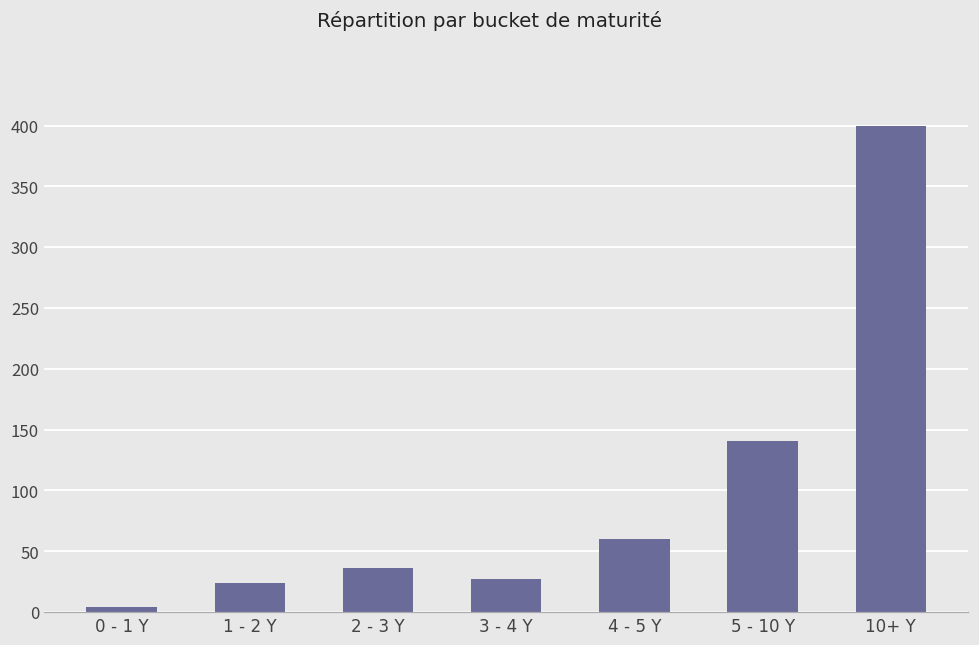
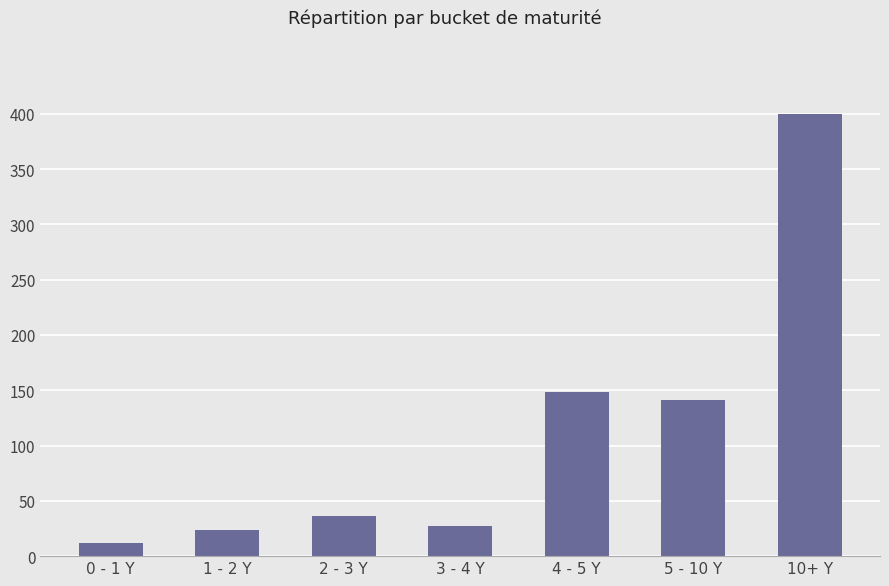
  {
-   "0 - 1 Y": 4,
+   "0 - 1 Y": 12,
    "1 - 2 Y": 24,
    "2 - 3 Y": 36,
    "3 - 4 Y": 27,
-   "4 - 5 Y": 60,
+   "4 - 5 Y": 148,
    "5 - 10 Y": 141,
    "10+ Y": 400
  }
